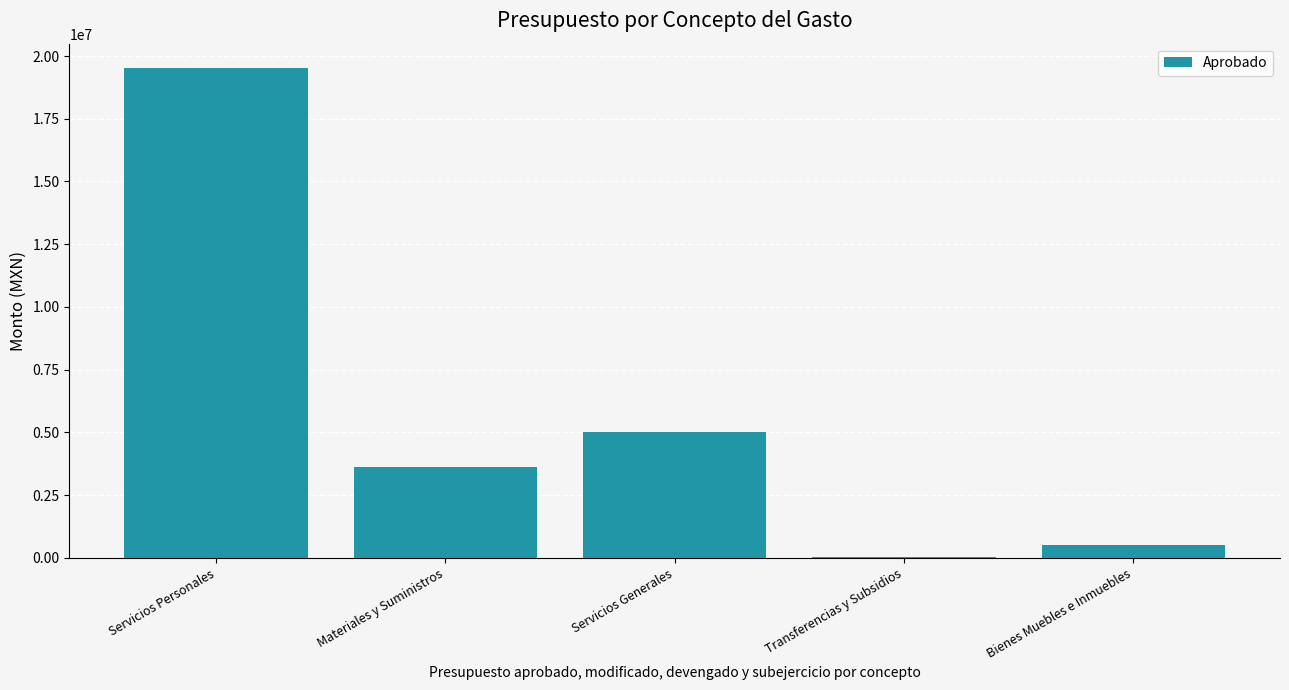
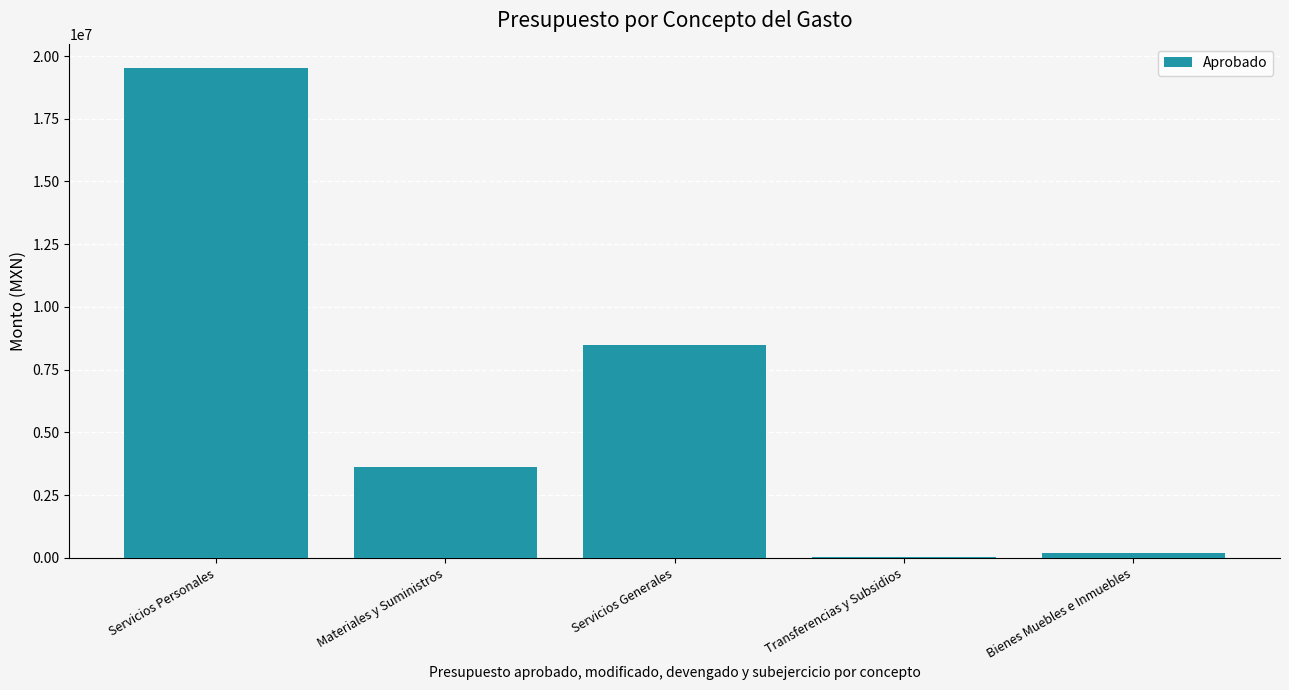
  {
    "Servicios Personales": 19500000,
    "Materiales y Suministros": 3600000,
-   "Servicios Generales": 5000000,
-   "Bienes Muebles e Inmuebles": 500000
+   "Servicios Generales": 8500000,
+   "Bienes Muebles e Inmuebles": 200000
  }
